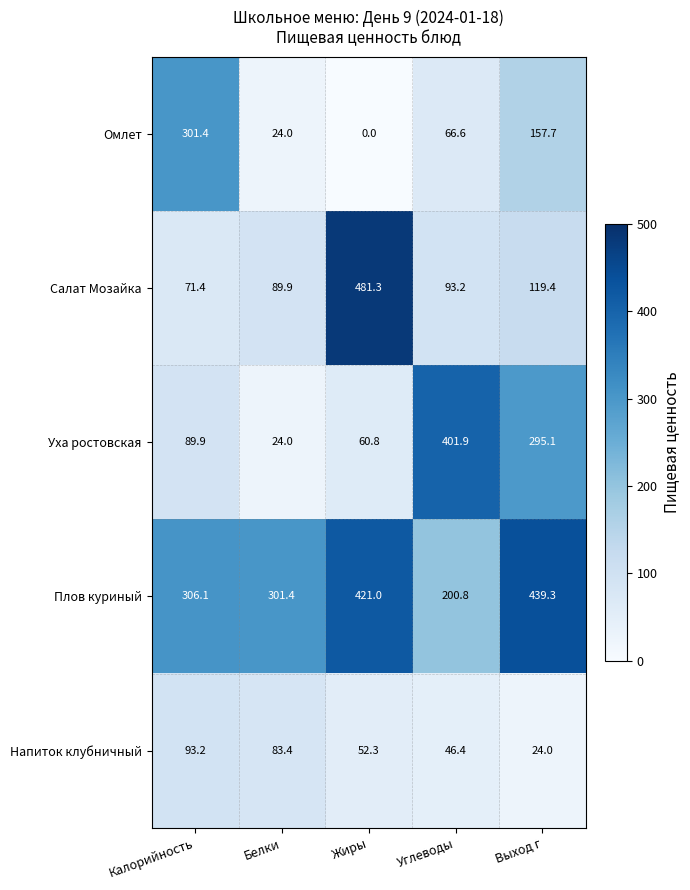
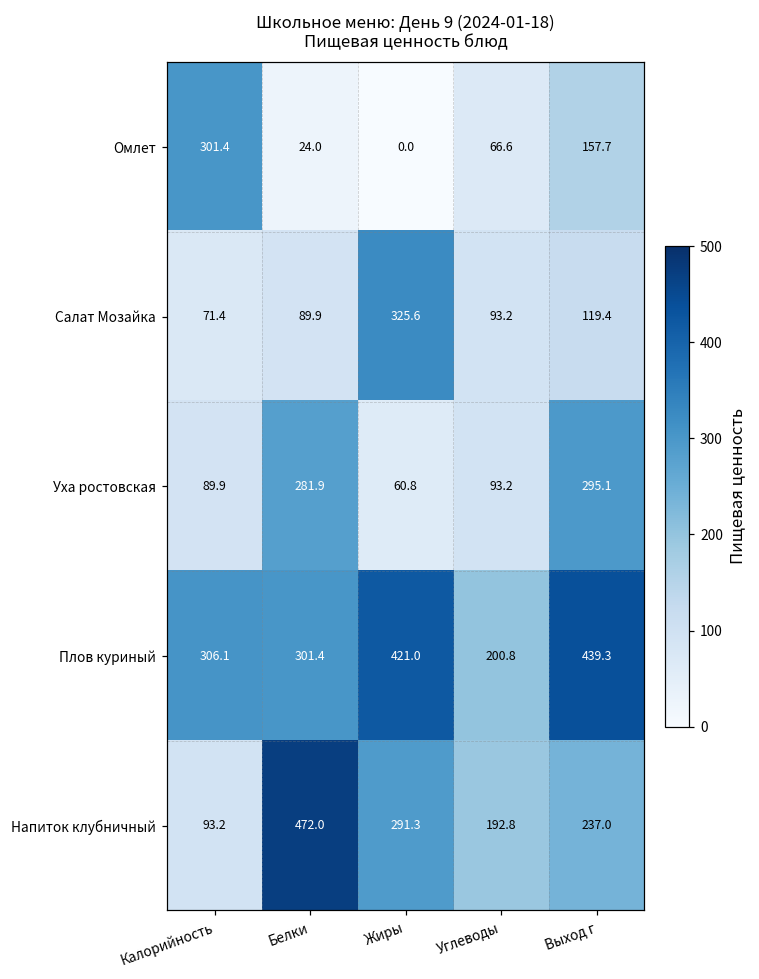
  {
    "Омлет": {
      "Калорийность": 301.4,
      "Белки": 24.0,
      "Жиры": 0.0,
      "Углеводы": 66.6,
      "Выход г": 157.7
    },
    "Салат Мозайка": {
      "Калорийность": 71.4,
      "Белки": 89.9,
-     "Жиры": 481.3,
+     "Жиры": 325.6,
      "Углеводы": 93.2,
      "Выход г": 119.4
    },
    "Уха ростовская": {
      "Калорийность": 89.9,
-     "Белки": 24.0,
+     "Белки": 281.9,
      "Жиры": 60.8,
-     "Углеводы": 401.9,
+     "Углеводы": 93.2,
      "Выход г": 295.1
    },
    "Плов куриный": {
      "Калорийность": 306.1,
      "Белки": 301.4,
      "Жиры": 421.0,
      "Углеводы": 200.8,
      "Выход г": 439.3
    },
    "Напиток клубничный": {
      "Калорийность": 93.2,
-     "Белки": 83.4,
-     "Жиры": 52.3,
-     "Углеводы": 46.4,
-     "Выход г": 24.0
+     "Белки": 472.0,
+     "Жиры": 291.3,
+     "Углеводы": 192.8,
+     "Выход г": 237.0
    }
  }
